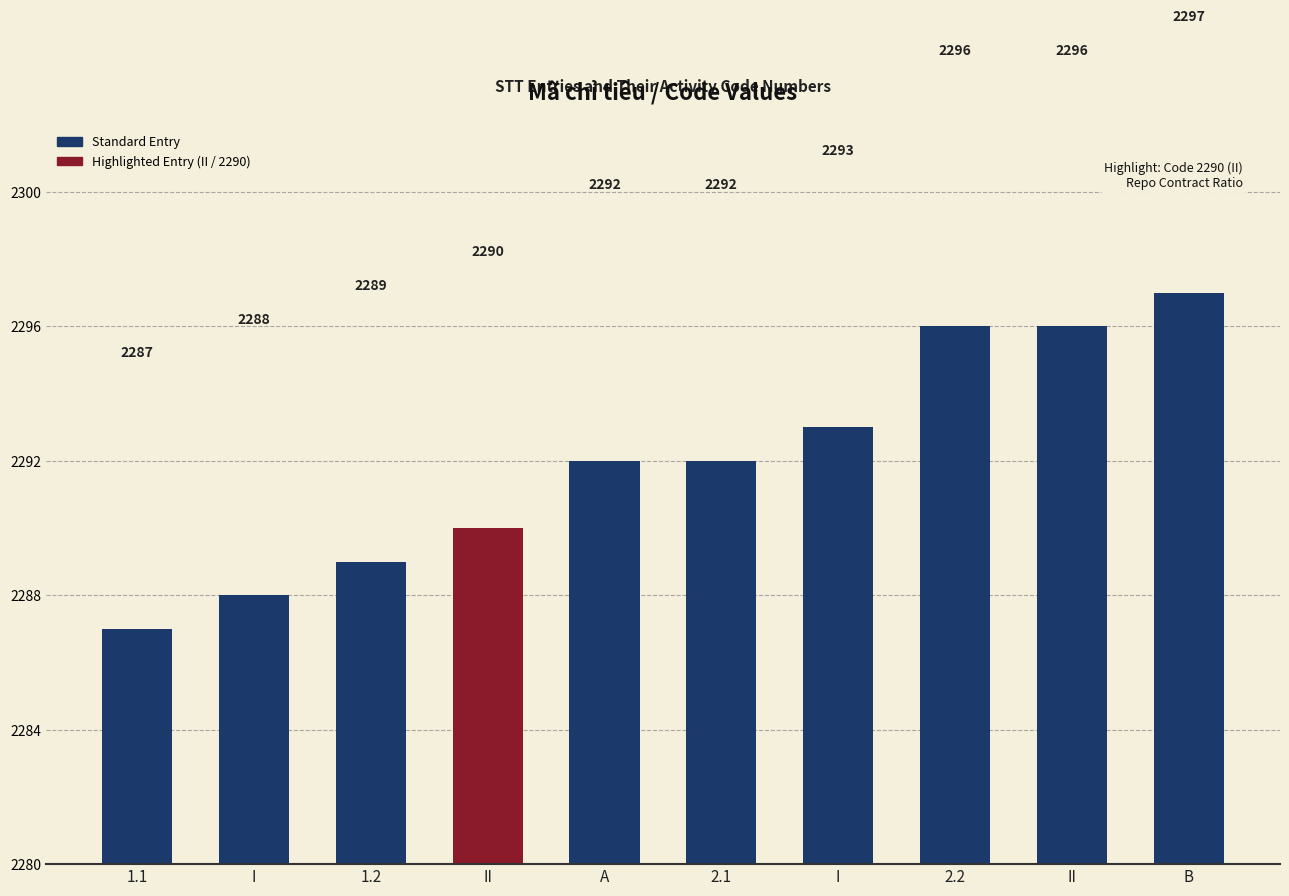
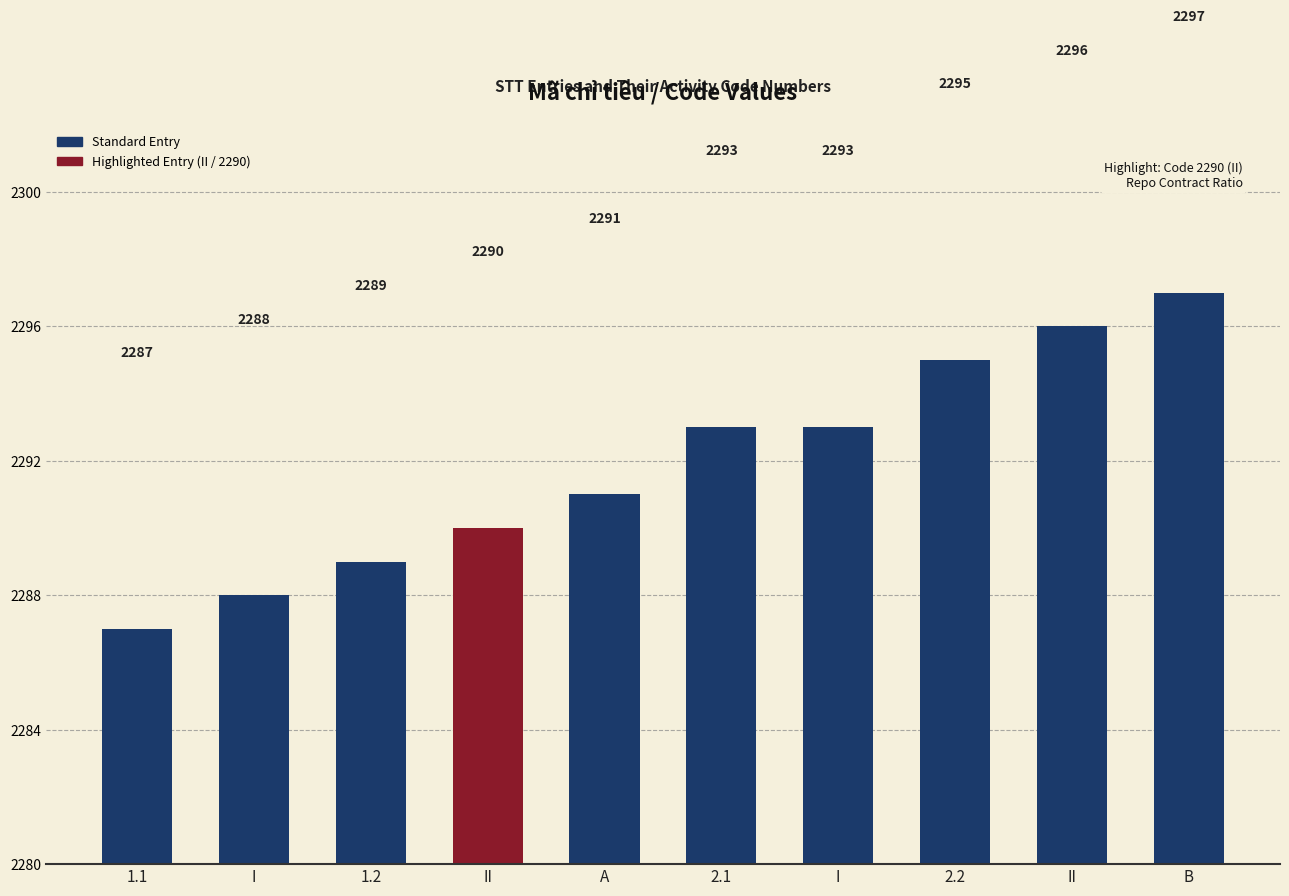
  {
-   "A": 2292,
-   "2.1": 2292,
-   "2.2": 2296
+   "A": 2291,
+   "2.1": 2293,
+   "2.2": 2295
  }
